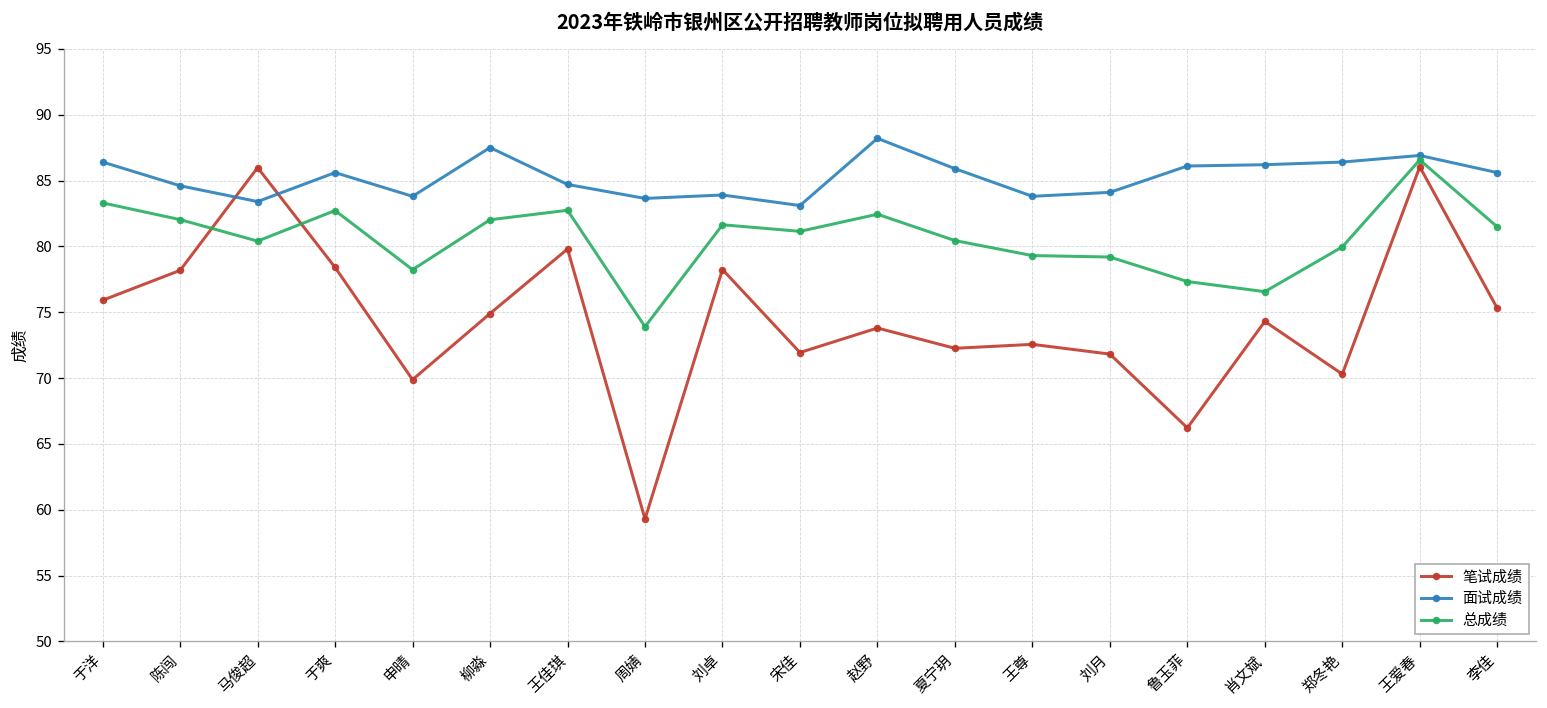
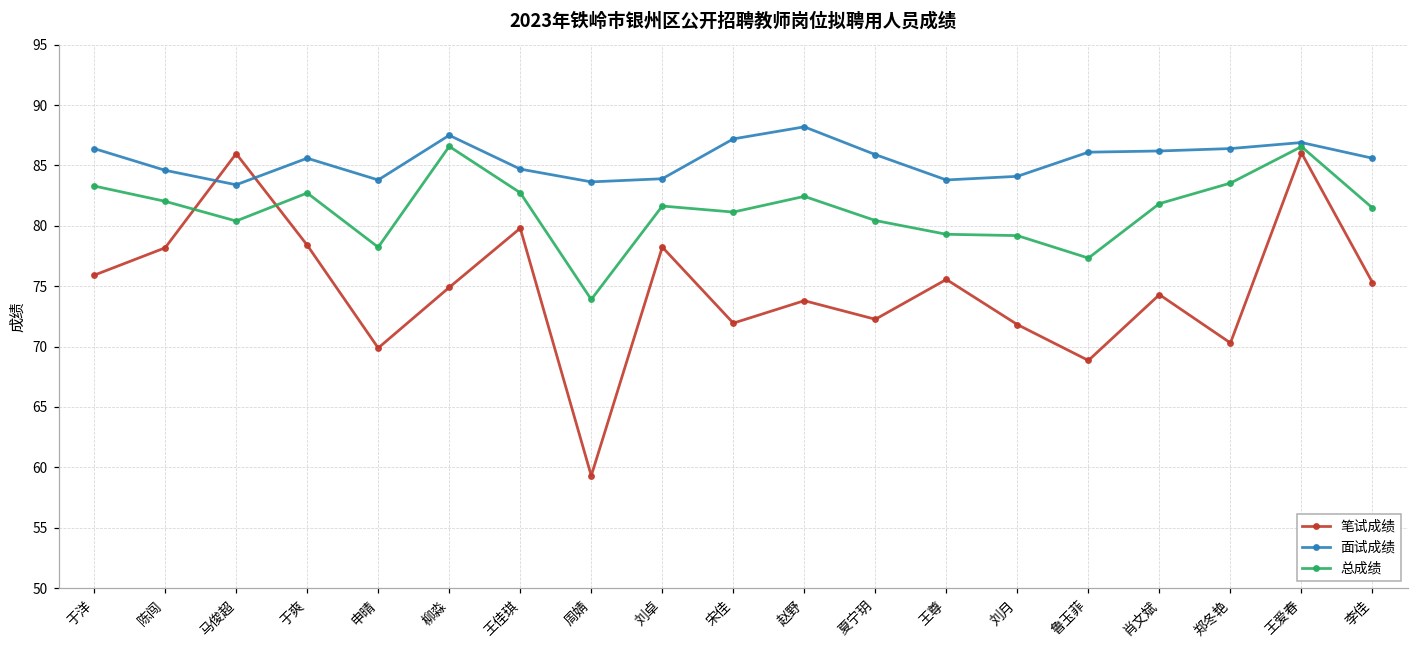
  {
    "笔试成绩": {
      "于洋": 75.9,
      "陈闯": 78.2,
      "马俊超": 86.0,
      "于爽": 78.4,
      "申晴": 69.9,
      "柳淼": 74.9,
      "王佳琪": 79.8,
      "周婧": 59.3,
      "刘卓": 78.2,
      "宋佳": 71.9,
      "赵野": 73.8,
      "夏宁玥": 72.3,
-     "王尊": 72.6,
+     "王尊": 75.6,
      "刘月": 71.8,
-     "鲁玉菲": 66.2,
+     "鲁玉菲": 68.9,
      "肖文斌": 74.3,
      "郑冬艳": 70.3,
      "王爱春": 86.0,
      "李佳": 75.3
    },
    "面试成绩": {
      "于洋": 86.4,
      "陈闯": 84.6,
      "马俊超": 83.4,
      "于爽": 85.6,
      "申晴": 83.8,
      "柳淼": 87.5,
      "王佳琪": 84.7,
      "周婧": 83.6,
      "刘卓": 83.9,
-     "宋佳": 83.1,
+     "宋佳": 87.2,
      "赵野": 88.2,
      "夏宁玥": 85.9,
      "王尊": 83.8,
      "刘月": 84.1,
      "鲁玉菲": 86.1,
      "肖文斌": 86.2,
      "郑冬艳": 86.4,
      "王爱春": 86.9,
      "李佳": 85.6
    },
    "总成绩": {
      "于洋": 83.3,
      "陈闯": 82.0,
      "马俊超": 80.4,
      "于爽": 82.7,
      "申晴": 78.2,
-     "柳淼": 82.0,
+     "柳淼": 86.6,
      "王佳琪": 82.7,
      "周婧": 73.9,
      "刘卓": 81.6,
      "宋佳": 81.1,
      "赵野": 82.4,
      "夏宁玥": 80.4,
      "王尊": 79.3,
      "刘月": 79.2,
      "鲁玉菲": 77.3,
-     "肖文斌": 76.6,
-     "郑冬艳": 80.0,
+     "肖文斌": 81.8,
+     "郑冬艳": 83.5,
      "王爱春": 86.6,
      "李佳": 81.5
    }
  }
